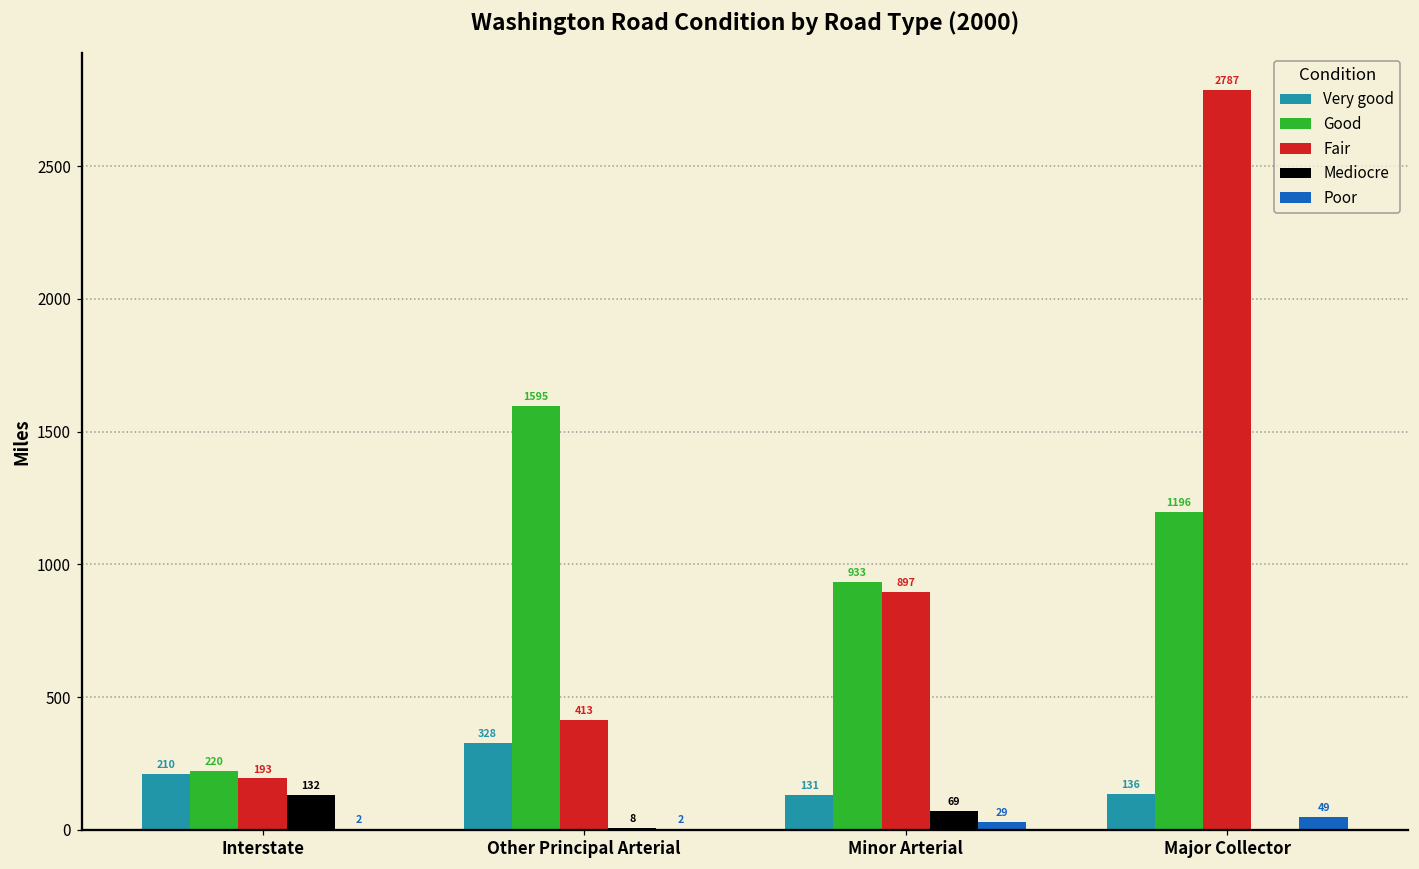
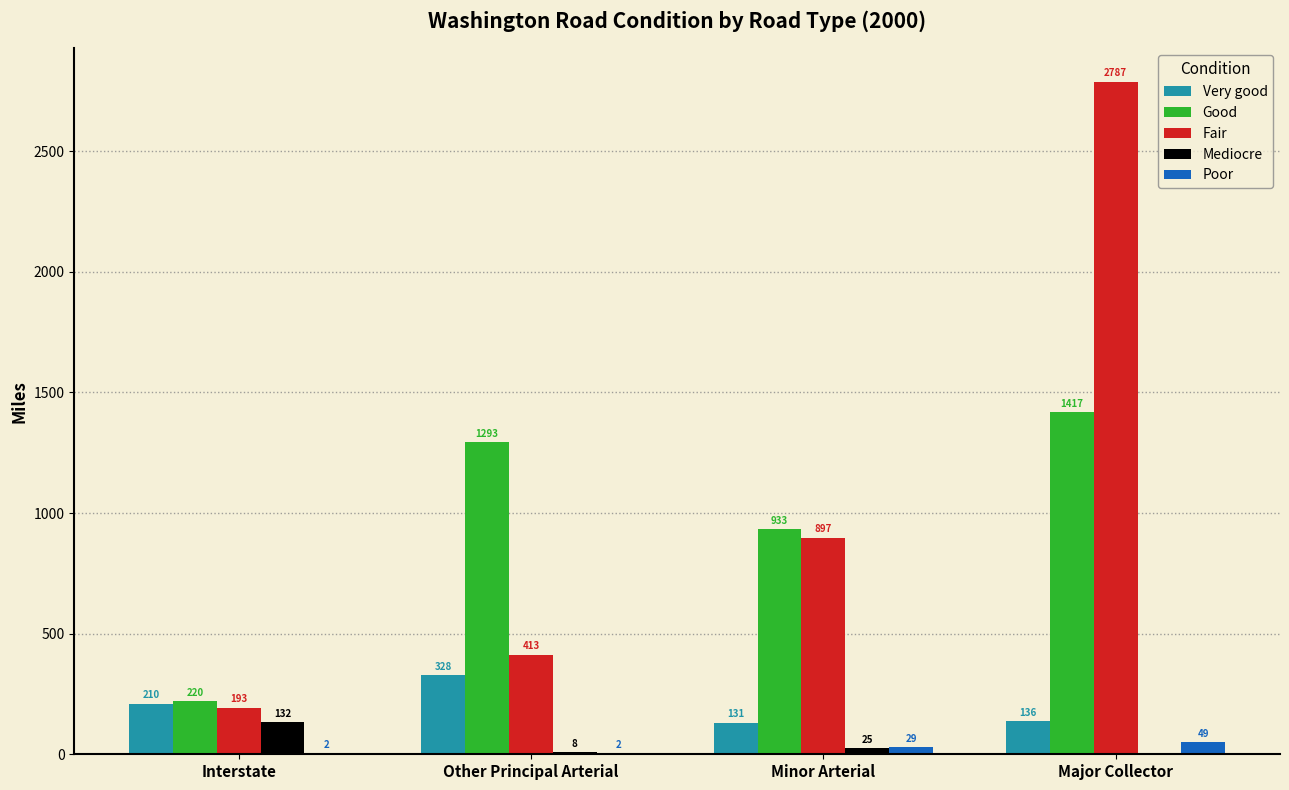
  {
    "Good": {
      "Interstate": 220,
-     "Other Principal Arterial": 1595,
+     "Other Principal Arterial": 1293,
      "Minor Arterial": 933,
-     "Major Collector": 1196
+     "Major Collector": 1417
    },
    "Fair": {
      "Interstate": 193,
      "Other Principal Arterial": 413,
      "Minor Arterial": 897,
      "Major Collector": 2787
    },
    "Mediocre": {
      "Interstate": 132,
      "Other Principal Arterial": 8,
-     "Minor Arterial": 69
+     "Minor Arterial": 25
    }
  }
